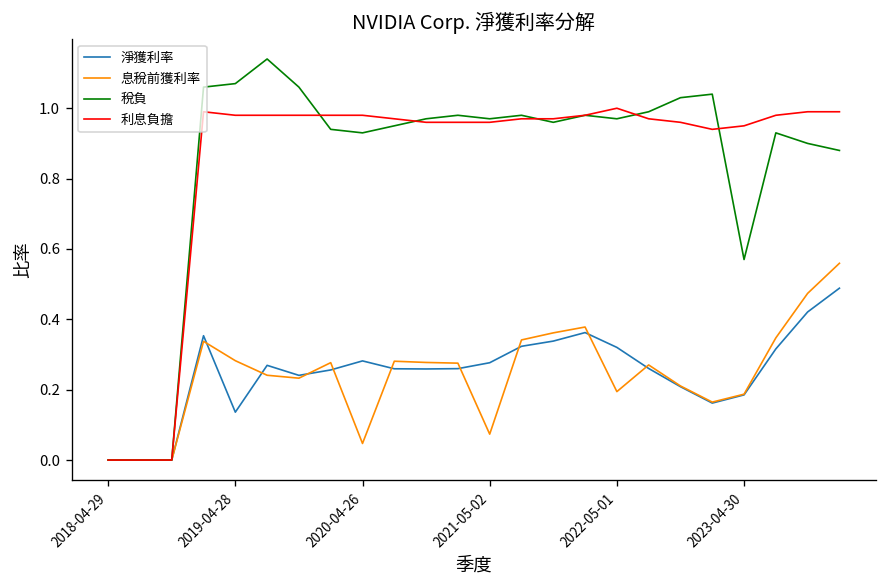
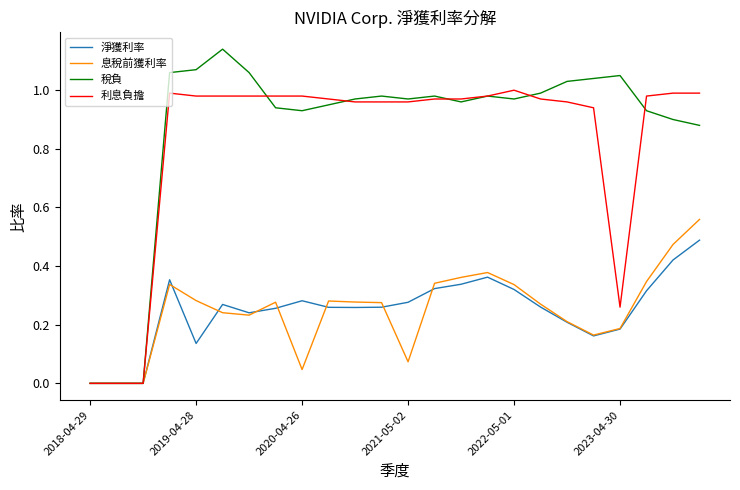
  {
    "淨獲利率": {
      "2019-04-28": 0.14,
      "2020-04-26": 0.28,
      "2021-05-02": 0.28,
      "2022-05-01": 0.32
    },
    "息稅前獲利率": {
      "2019-04-28": 0.28,
      "2020-04-26": 0.05,
      "2021-05-02": 0.07,
-     "2022-05-01": 0.19
+     "2022-05-01": 0.34
    },
    "稅負": {
      "2019-04-28": 1.07,
      "2020-04-26": 0.93,
      "2021-05-02": 0.97,
      "2022-05-01": 0.97,
-     "2023-04-30": 0.57
+     "2023-04-30": 1.05
    },
    "利息負擔": {
      "2019-04-28": 0.98,
      "2020-04-26": 0.98,
      "2021-05-02": 0.96,
      "2022-05-01": 1.00,
-     "2023-04-30": 0.95
+     "2023-04-30": 0.26
    }
  }
